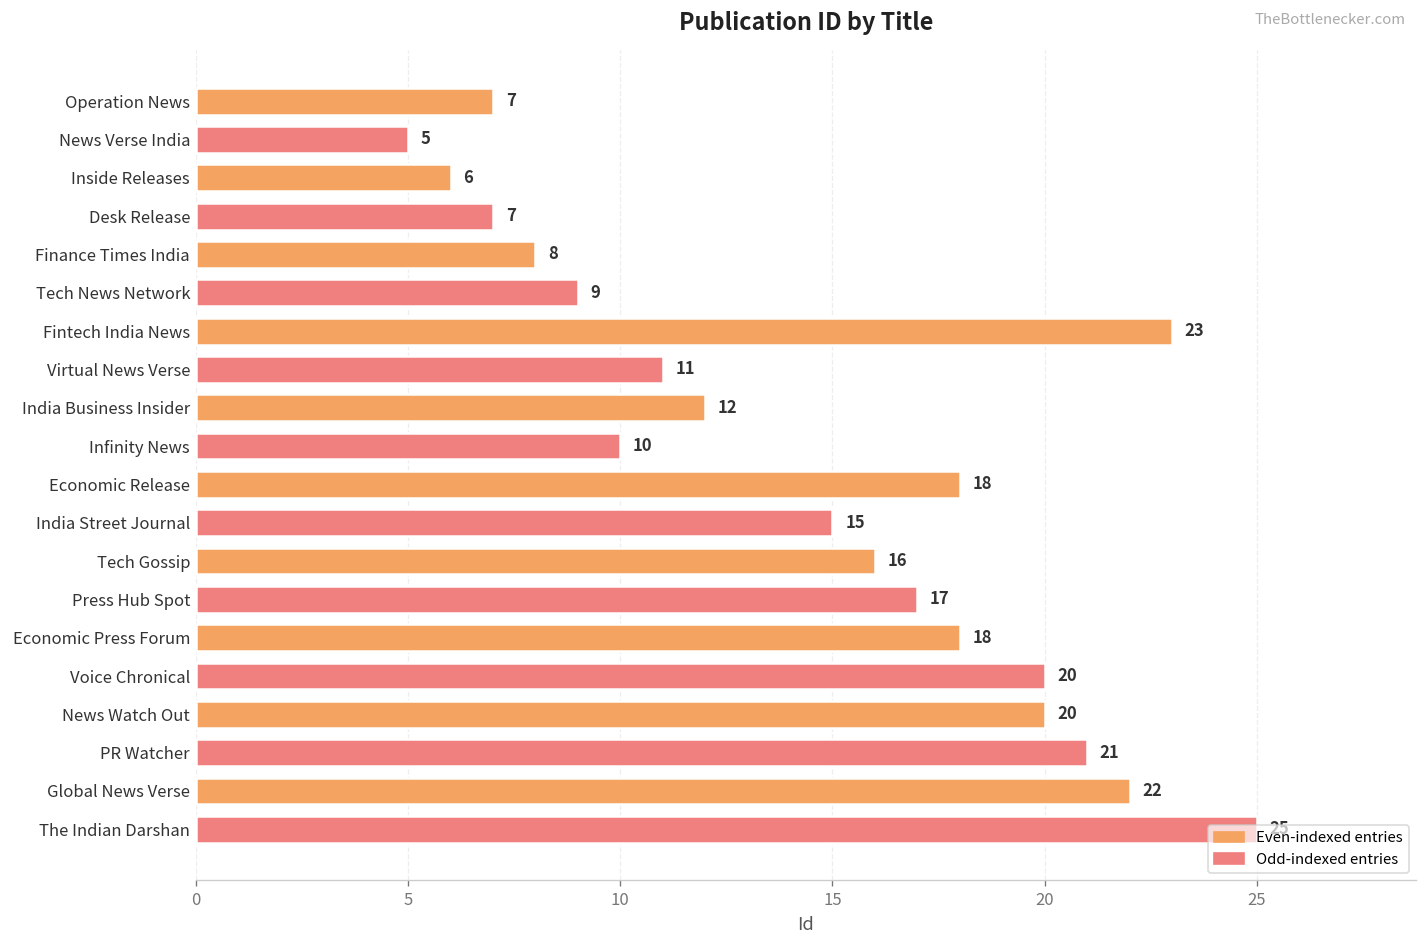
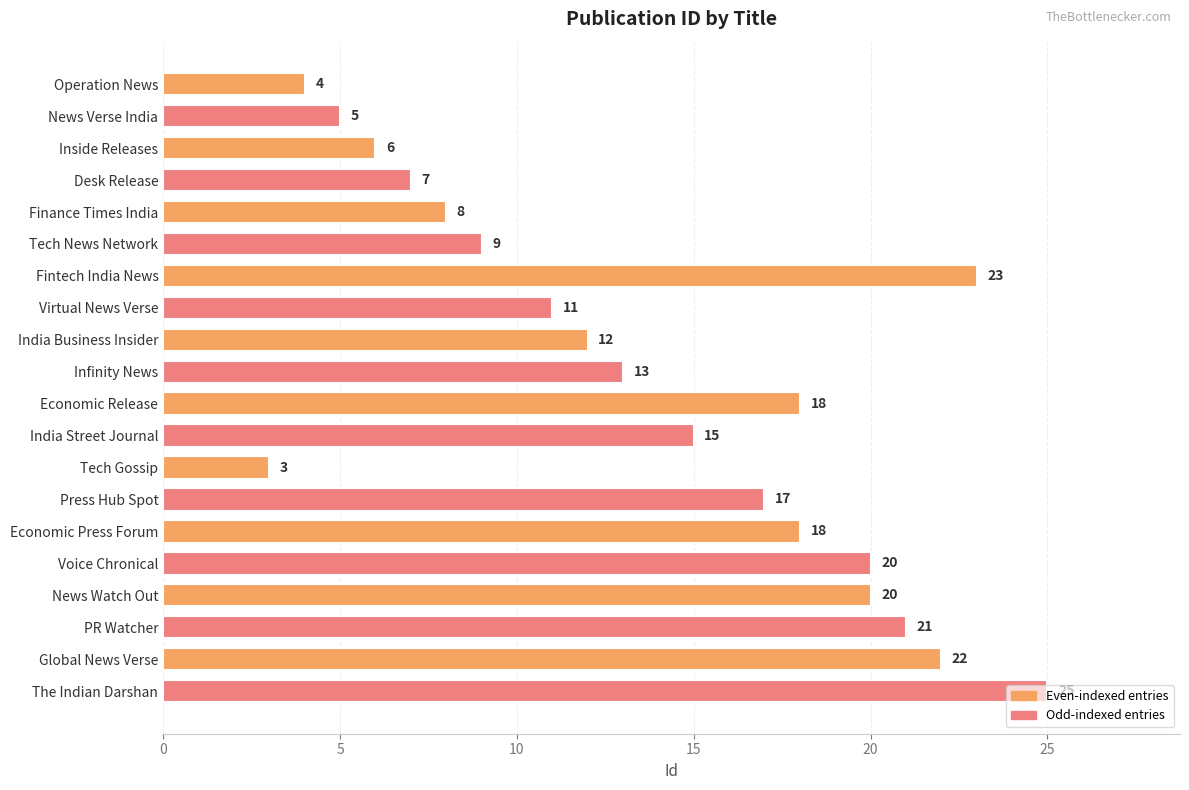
  {
-   "Operation News": 7,
+   "Operation News": 4,
    "News Verse India": 5,
    "Inside Releases": 6,
    "Desk Release": 7,
    "Finance Times India": 8,
    "Tech News Network": 9,
    "Fintech India News": 23,
    "Virtual News Verse": 11,
    "India Business Insider": 12,
-   "Infinity News": 10,
+   "Infinity News": 13,
    "Economic Release": 18,
    "India Street Journal": 15,
-   "Tech Gossip": 16,
+   "Tech Gossip": 3,
    "Press Hub Spot": 17,
    "Economic Press Forum": 18,
    "Voice Chronical": 20,
    "News Watch Out": 20,
    "PR Watcher": 21,
    "Global News Verse": 22
  }
